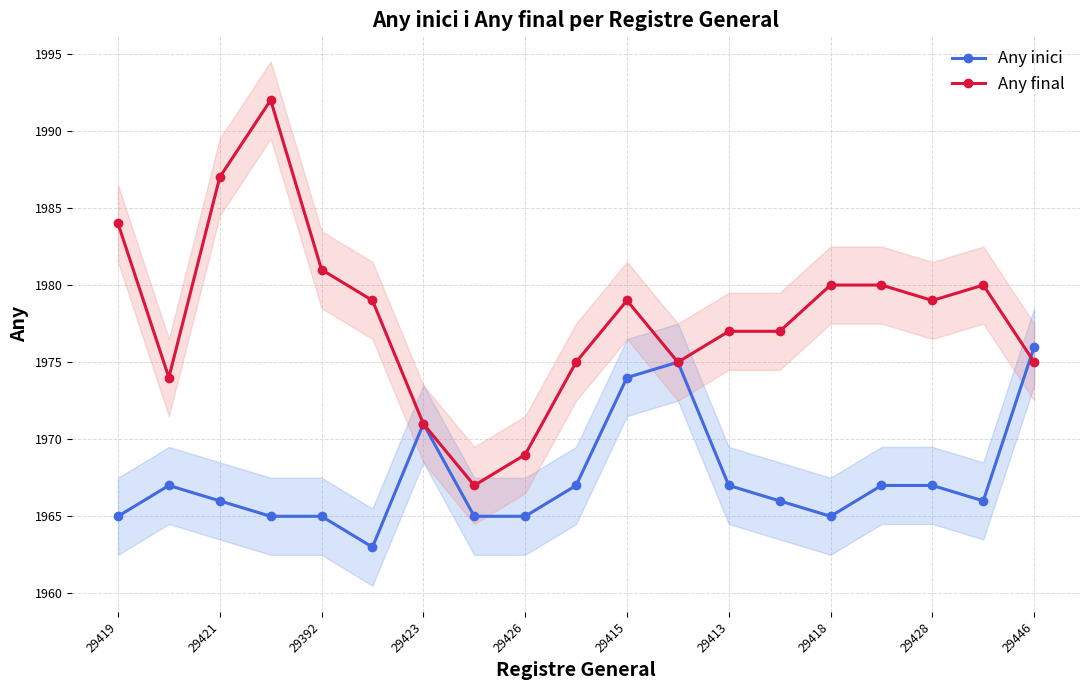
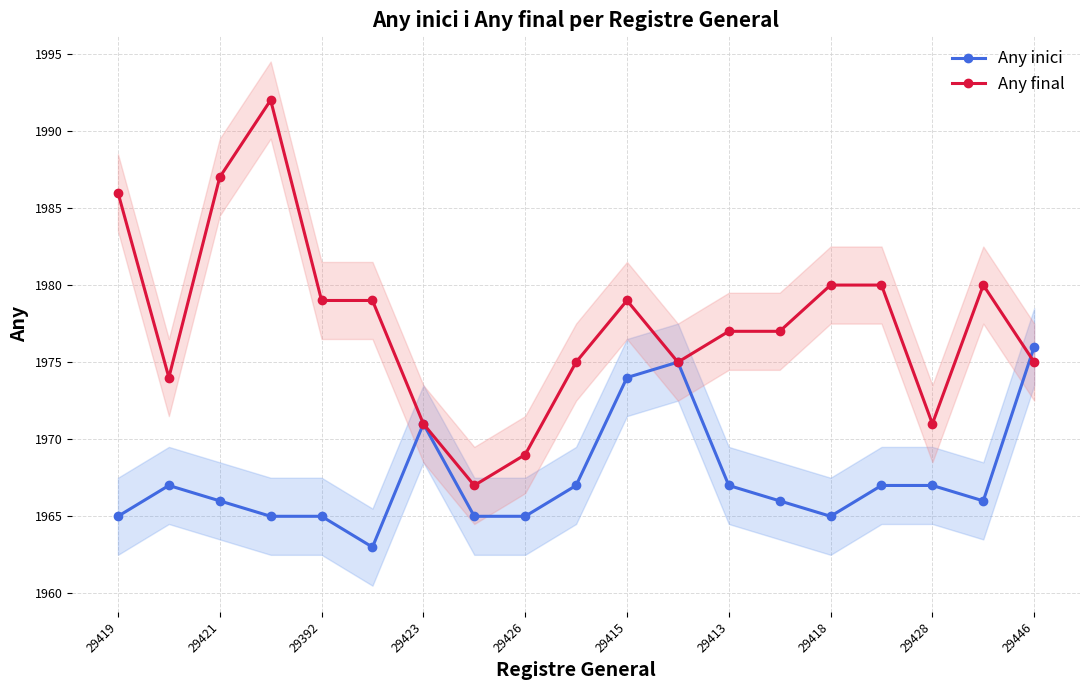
  {
    "Any final": {
-     "29419": 1984,
+     "29419": 1986,
      "29421": 1987,
-     "29392": 1981,
+     "29392": 1979,
      "29426": 1969,
      "29415": 1979,
      "29413": 1977,
      "29418": 1980,
-     "29428": 1979,
+     "29428": 1971,
      "29446": 1975
    }
  }
